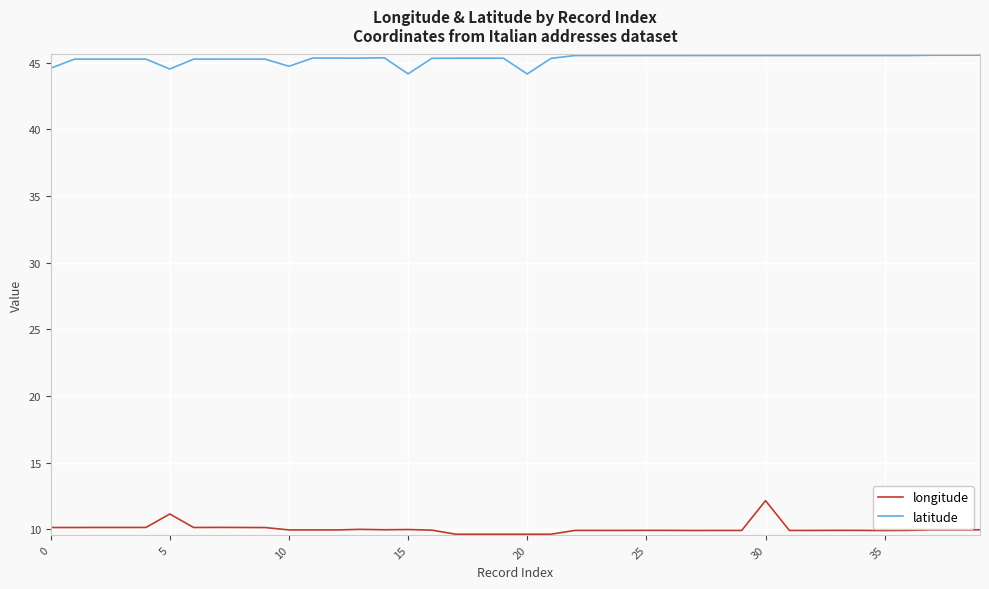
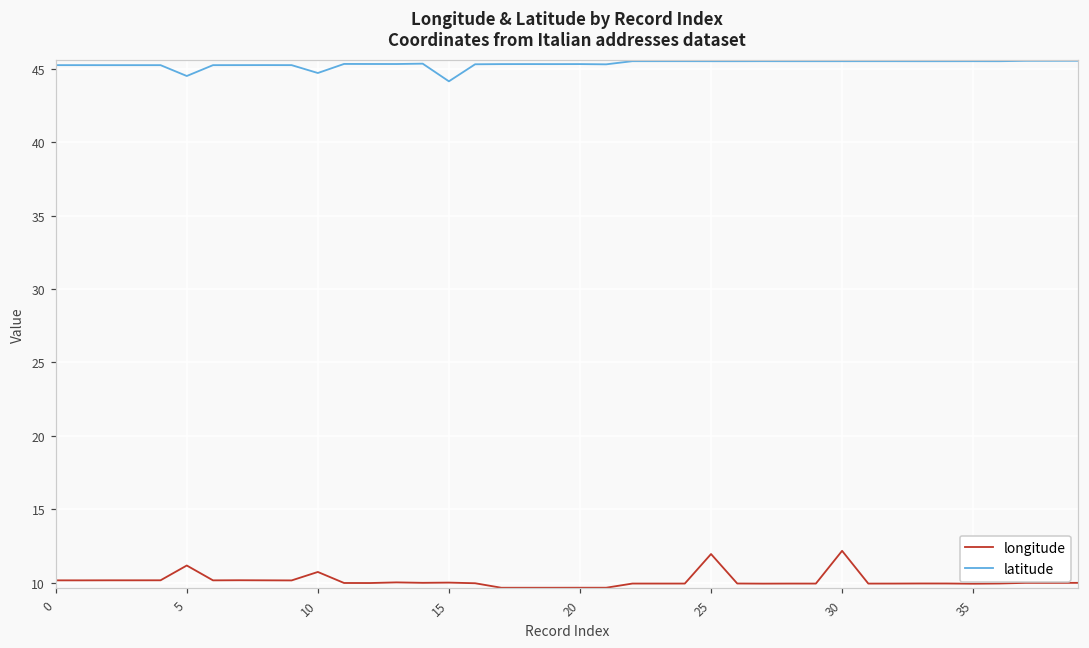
  {
    "longitude": {
      "0": 10.1,
      "5": 11.2,
-     "10": 10.0,
+     "10": 10.7,
      "15": 10.0,
      "20": 9.6,
-     "25": 9.9,
+     "25": 11.9,
      "30": 12.2,
      "35": 9.9
    },
    "latitude": {
-     "0": 44.6,
+     "0": 45.3,
      "5": 44.5,
      "10": 44.7,
      "15": 44.2,
-     "20": 44.2,
+     "20": 45.3,
      "25": 45.5,
      "30": 45.5,
      "35": 45.5
    }
  }
